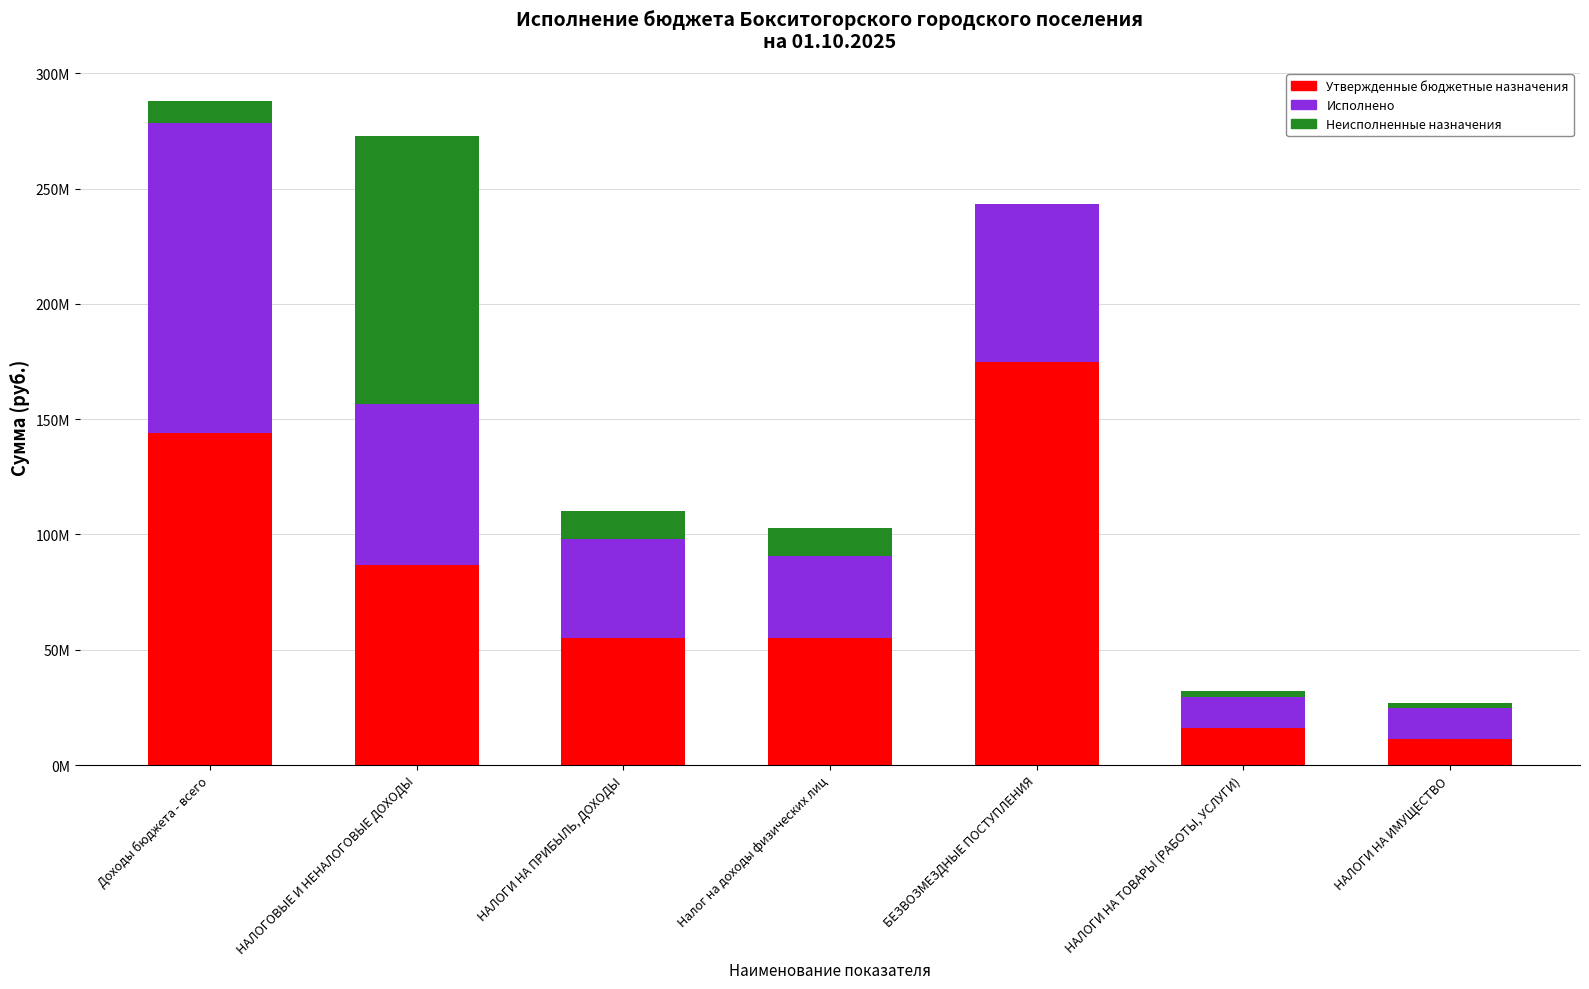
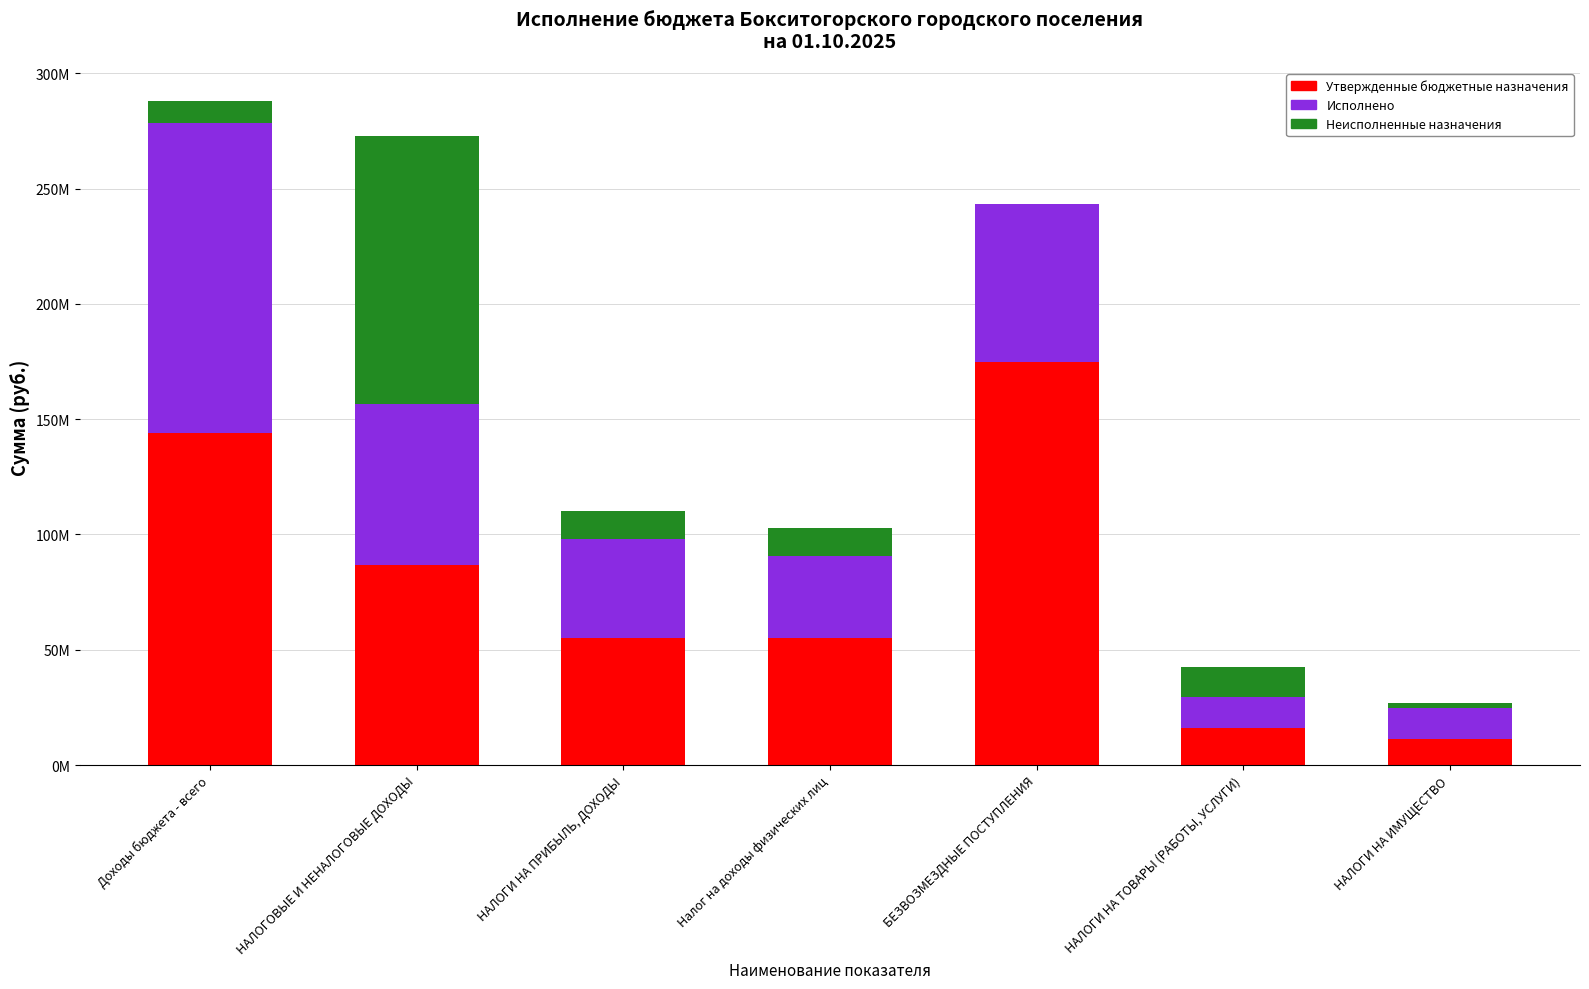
  {
    "Утвержденные бюджетные назначения": {
      "Доходы бюджета - всего": 144000000,
      "НАЛОГОВЫЕ И НЕНАЛОГОВЫЕ ДОХОДЫ": 87000000,
      "НАЛОГИ НА ПРИБЫЛЬ, ДОХОДЫ": 55000000,
      "Налог на доходы физических лиц": 55000000,
      "БЕЗВОЗМЕЗДНЫЕ ПОСТУПЛЕНИЯ": 175000000,
      "НАЛОГИ НА ТОВАРЫ (РАБОТЫ, УСЛУГИ)": 16000000,
      "НАЛОГИ НА ИМУЩЕСТВО": 11000000
    },
    "Исполнено": {
      "Доходы бюджета - всего": 135000000,
      "НАЛОГОВЫЕ И НЕНАЛОГОВЫЕ ДОХОДЫ": 70000000,
      "НАЛОГИ НА ПРИБЫЛЬ, ДОХОДЫ": 43000000,
      "Налог на доходы физических лиц": 35000000,
      "БЕЗВОЗМЕЗДНЫЕ ПОСТУПЛЕНИЯ": 69000000,
      "НАЛОГИ НА ТОВАРЫ (РАБОТЫ, УСЛУГИ)": 14000000,
      "НАЛОГИ НА ИМУЩЕСТВО": 13000000
    },
    "Неисполненные назначения": {
      "Доходы бюджета - всего": 9000000,
      "НАЛОГОВЫЕ И НЕНАЛОГОВЫЕ ДОХОДЫ": 116000000,
      "НАЛОГИ НА ПРИБЫЛЬ, ДОХОДЫ": 12000000,
      "Налог на доходы физических лиц": 12000000,
      "БЕЗВОЗМЕЗДНЫЕ ПОСТУПЛЕНИЯ": 0,
-     "НАЛОГИ НА ТОВАРЫ (РАБОТЫ, УСЛУГИ)": 3000000,
+     "НАЛОГИ НА ТОВАРЫ (РАБОТЫ, УСЛУГИ)": 13000000,
      "НАЛОГИ НА ИМУЩЕСТВО": 2000000
    }
  }
